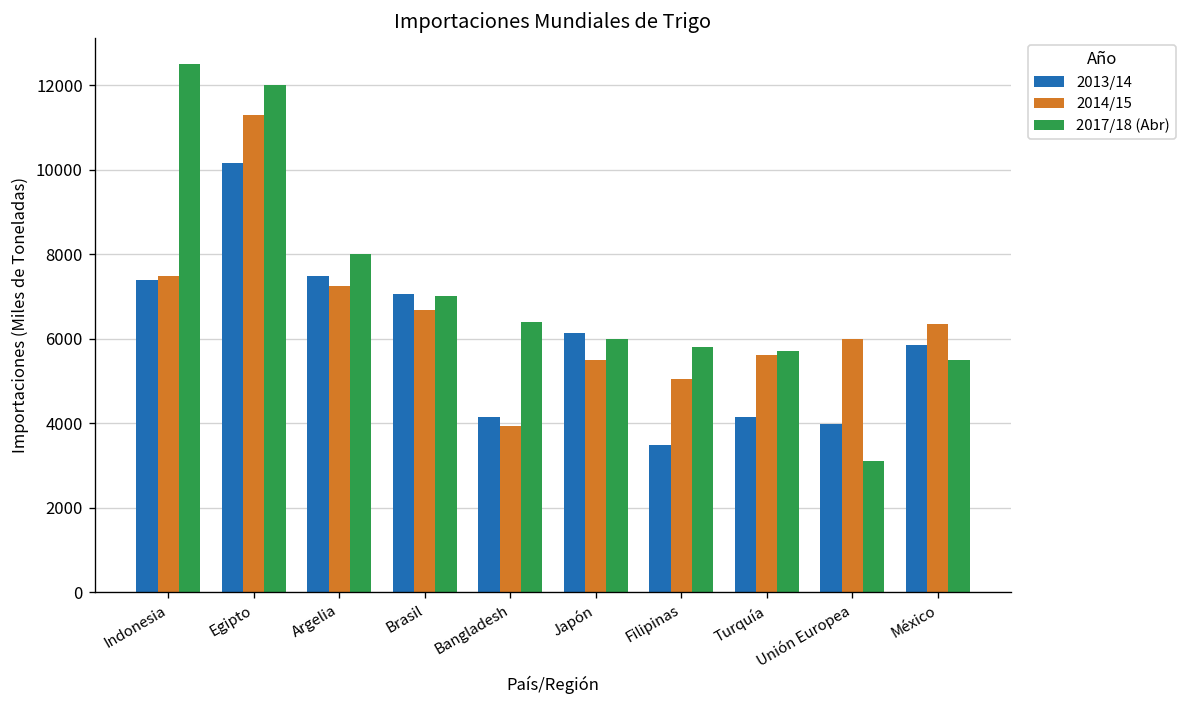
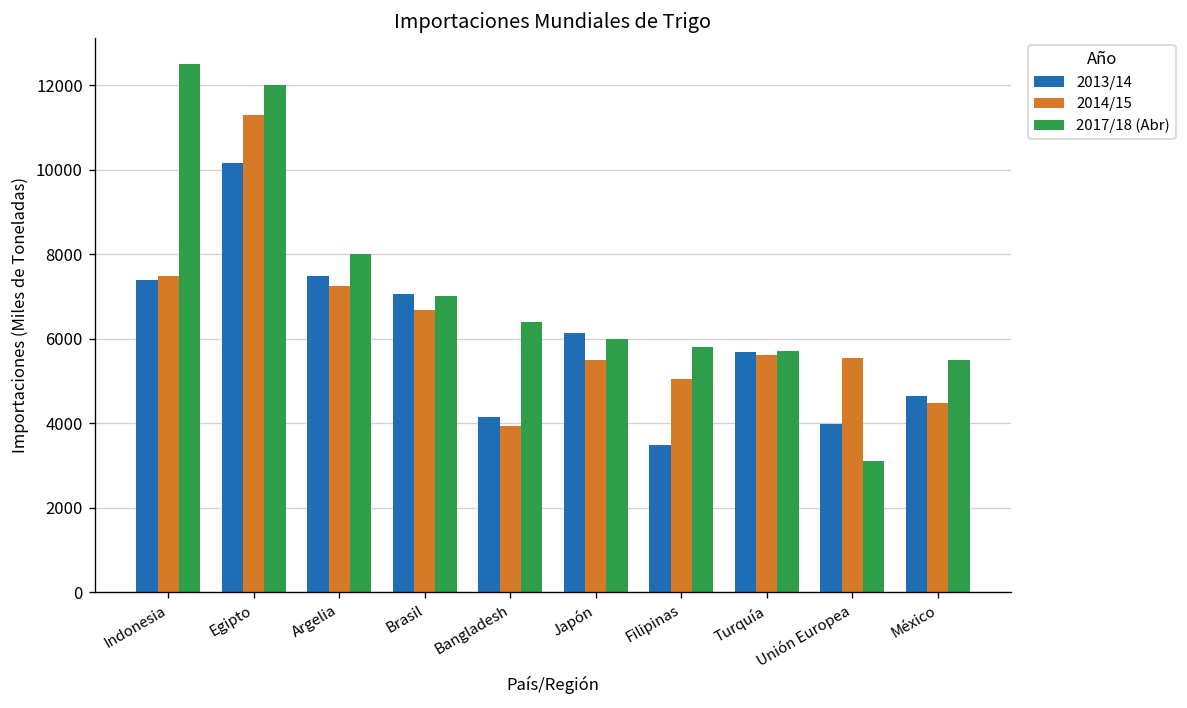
  {
    "2013/14": {
      "Indonesia": 7400,
      "Egipto": 10200,
      "Argelia": 7500,
      "Brasil": 7100,
      "Bangladesh": 4100,
      "Japón": 6100,
      "Filipinas": 3500,
-     "Turquía": 4100,
+     "Turquía": 5700,
      "Unión Europea": 4000,
-     "México": 5800
+     "México": 4600
    },
    "2014/15": {
      "Indonesia": 7500,
      "Egipto": 11300,
      "Argelia": 7300,
      "Brasil": 6700,
      "Bangladesh": 3900,
      "Japón": 5500,
      "Filipinas": 5100,
      "Turquía": 5600,
-     "Unión Europea": 6000,
-     "México": 6300
+     "Unión Europea": 5500,
+     "México": 4500
    },
    "2017/18 (Abr)": {
      "Indonesia": 12500,
      "Egipto": 12000,
      "Argelia": 8000,
      "Brasil": 7000,
      "Bangladesh": 6400,
      "Japón": 6000,
      "Filipinas": 5800,
      "Turquía": 5700,
      "Unión Europea": 3100,
      "México": 5500
    }
  }
